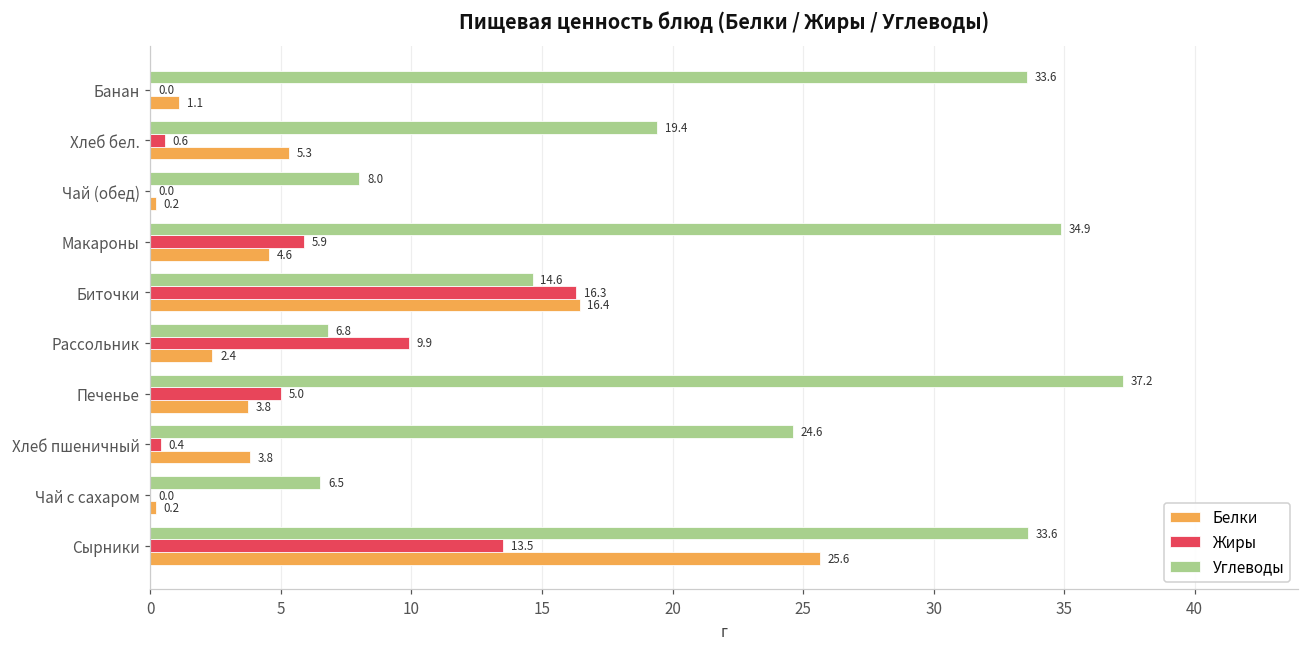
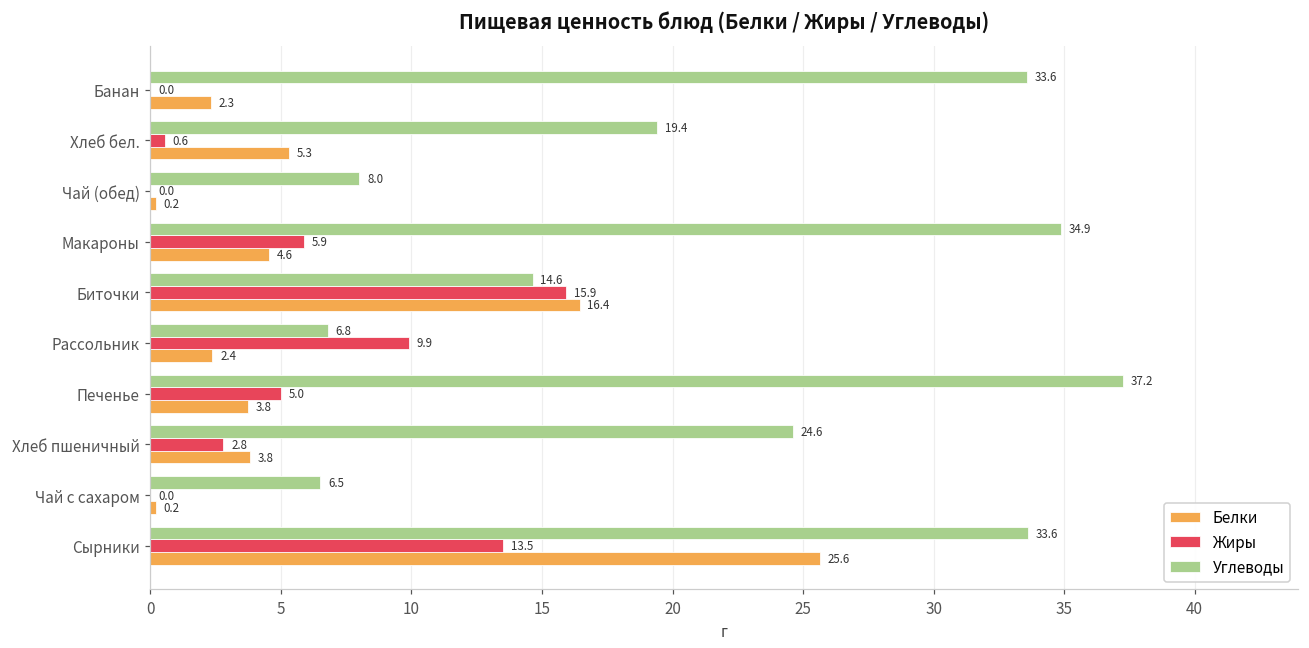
  {
    "Белки": {
-     "Банан": 1.1,
+     "Банан": 2.3,
      "Хлеб бел.": 5.3,
      "Чай (обед)": 0.2,
      "Макароны": 4.6,
      "Биточки": 16.4,
      "Рассольник": 2.4,
      "Печенье": 3.8,
      "Хлеб пшеничный": 3.8,
      "Чай с сахаром": 0.2,
      "Сырники": 25.6
    },
    "Жиры": {
      "Банан": 0.0,
      "Хлеб бел.": 0.6,
      "Чай (обед)": 0.0,
      "Макароны": 5.9,
-     "Биточки": 16.3,
+     "Биточки": 15.9,
      "Рассольник": 9.9,
      "Печенье": 5.0,
-     "Хлеб пшеничный": 0.4,
+     "Хлеб пшеничный": 2.8,
      "Чай с сахаром": 0.0,
      "Сырники": 13.5
    },
    "Углеводы": {
      "Банан": 33.6,
      "Хлеб бел.": 19.4,
      "Чай (обед)": 8.0,
      "Макароны": 34.9,
      "Биточки": 14.6,
      "Рассольник": 6.8,
      "Печенье": 37.2,
      "Хлеб пшеничный": 24.6,
      "Чай с сахаром": 6.5,
      "Сырники": 33.6
    }
  }
